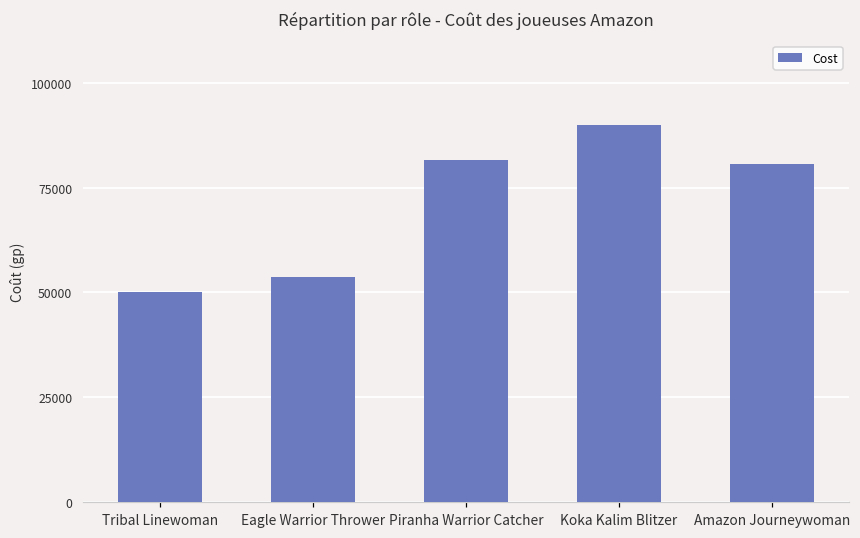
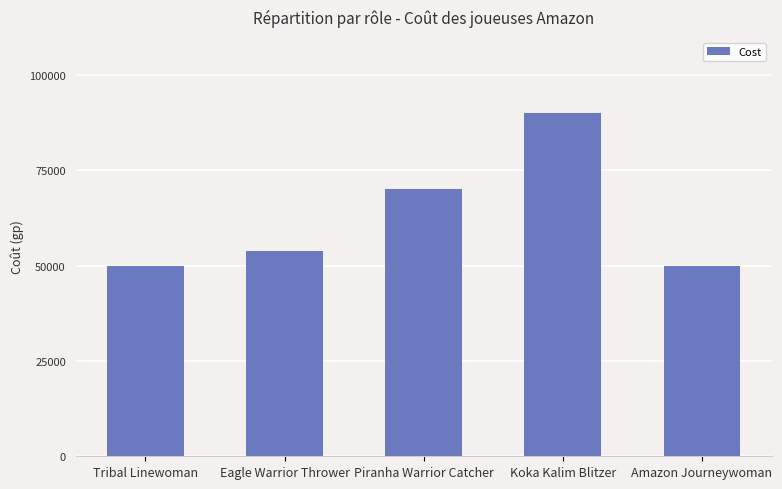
  {
    "Tribal Linewoman": 50000,
    "Eagle Warrior Thrower": 54000,
-   "Piranha Warrior Catcher": 82000,
+   "Piranha Warrior Catcher": 70000,
    "Koka Kalim Blitzer": 90000,
-   "Amazon Journeywoman": 81000
+   "Amazon Journeywoman": 50000
  }
